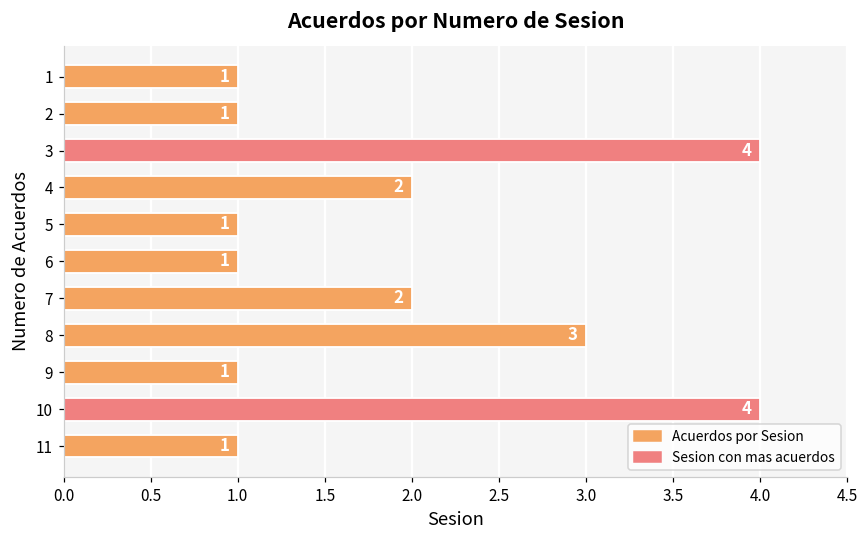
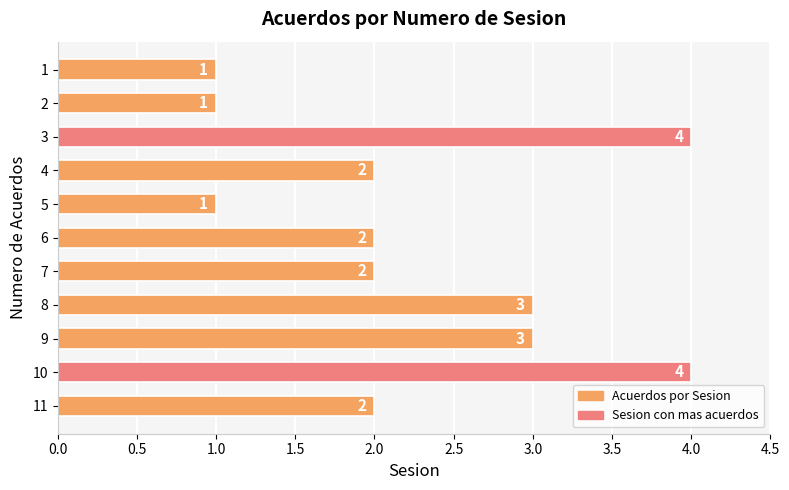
  {
    "1": 1,
    "2": 1,
    "3": 4,
    "4": 2,
    "5": 1,
-   "6": 1,
+   "6": 2,
    "7": 2,
    "8": 3,
-   "9": 1,
+   "9": 3,
    "10": 4,
-   "11": 1
+   "11": 2
  }
